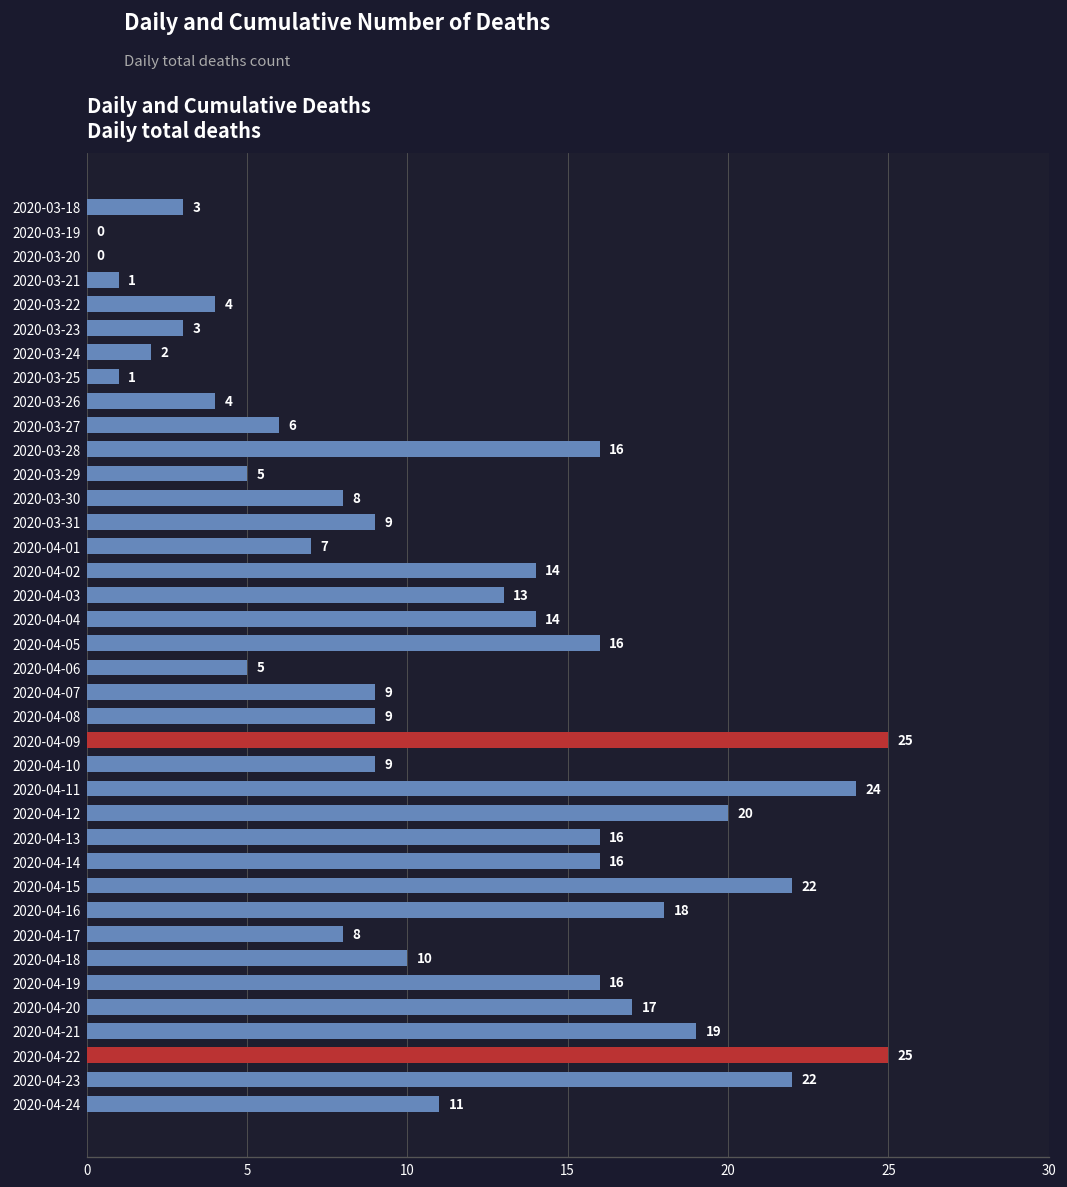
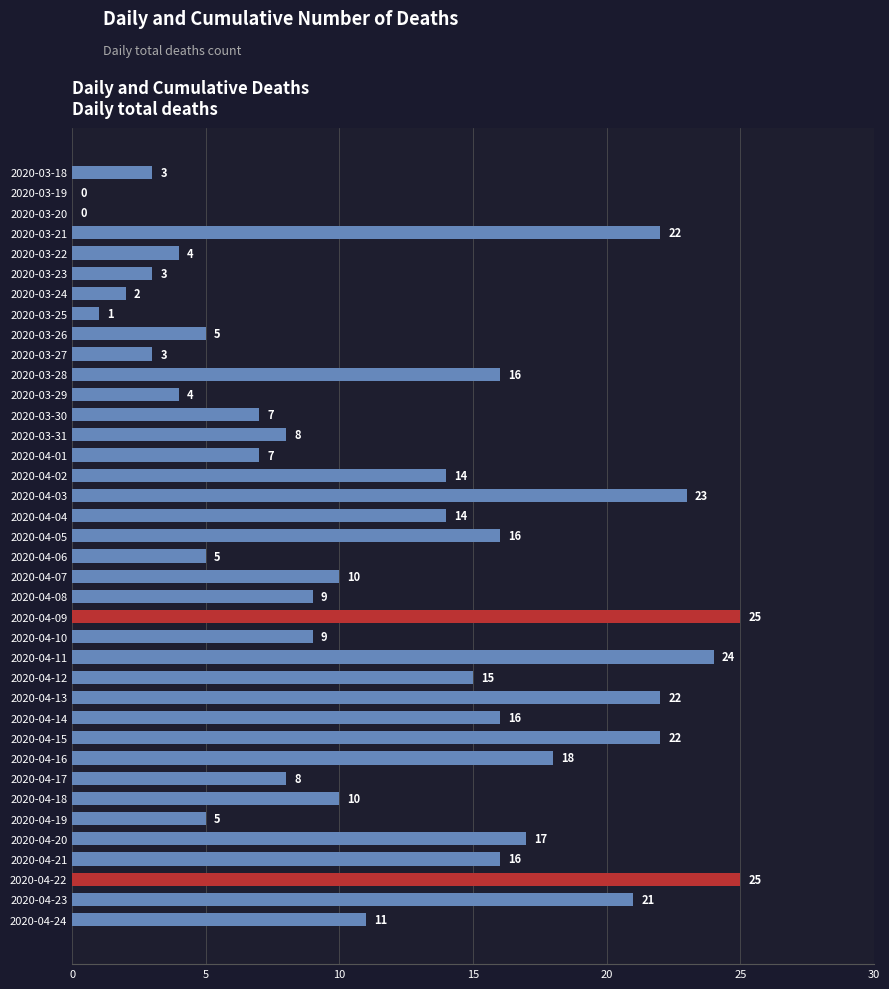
  {
    "2020-03-18": 3,
    "2020-03-19": 0,
    "2020-03-20": 0,
-   "2020-03-21": 1,
+   "2020-03-21": 22,
    "2020-03-22": 4,
    "2020-03-23": 3,
    "2020-03-24": 2,
    "2020-03-25": 1,
-   "2020-03-26": 4,
-   "2020-03-27": 6,
+   "2020-03-26": 5,
+   "2020-03-27": 3,
    "2020-03-28": 16,
-   "2020-03-29": 5,
-   "2020-03-30": 8,
-   "2020-03-31": 9,
+   "2020-03-29": 4,
+   "2020-03-30": 7,
+   "2020-03-31": 8,
    "2020-04-01": 7,
    "2020-04-02": 14,
-   "2020-04-03": 13,
+   "2020-04-03": 23,
    "2020-04-04": 14,
    "2020-04-05": 16,
    "2020-04-06": 5,
-   "2020-04-07": 9,
+   "2020-04-07": 10,
    "2020-04-08": 9,
    "2020-04-09": 25,
    "2020-04-10": 9,
    "2020-04-11": 24,
-   "2020-04-12": 20,
-   "2020-04-13": 16,
+   "2020-04-12": 15,
+   "2020-04-13": 22,
    "2020-04-14": 16,
    "2020-04-15": 22,
    "2020-04-16": 18,
    "2020-04-17": 8,
    "2020-04-18": 10,
-   "2020-04-19": 16,
+   "2020-04-19": 5,
    "2020-04-20": 17,
-   "2020-04-21": 19,
+   "2020-04-21": 16,
    "2020-04-22": 25,
-   "2020-04-23": 22,
+   "2020-04-23": 21,
    "2020-04-24": 11
  }
